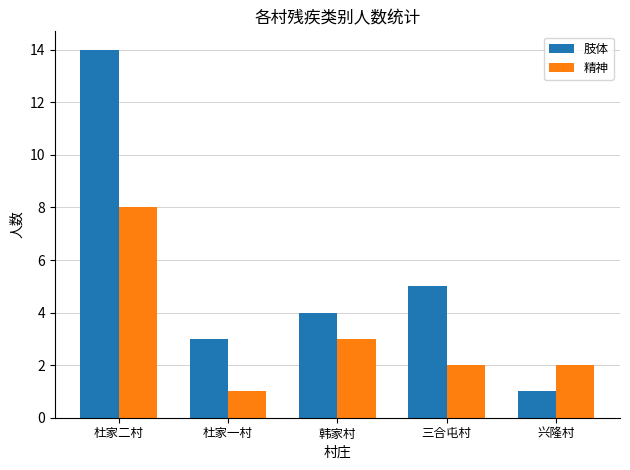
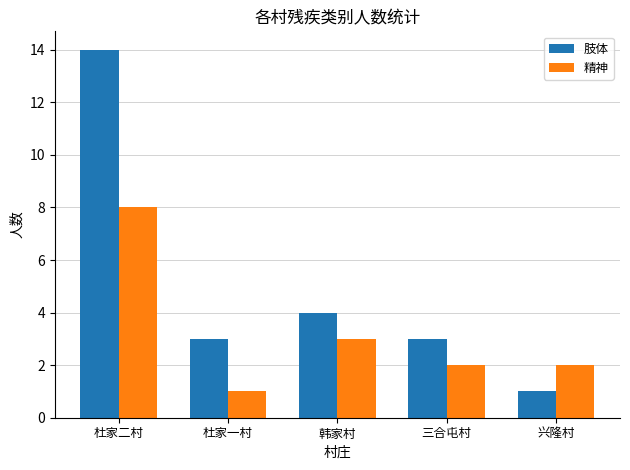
  {
    "肢体": {
      "杜家二村": 14,
      "杜家一村": 3,
      "韩家村": 4,
-     "三合屯村": 5,
+     "三合屯村": 3,
      "兴隆村": 1
    },
    "精神": {
      "杜家二村": 8,
      "杜家一村": 1,
      "韩家村": 3,
      "三合屯村": 2,
      "兴隆村": 2
    }
  }
